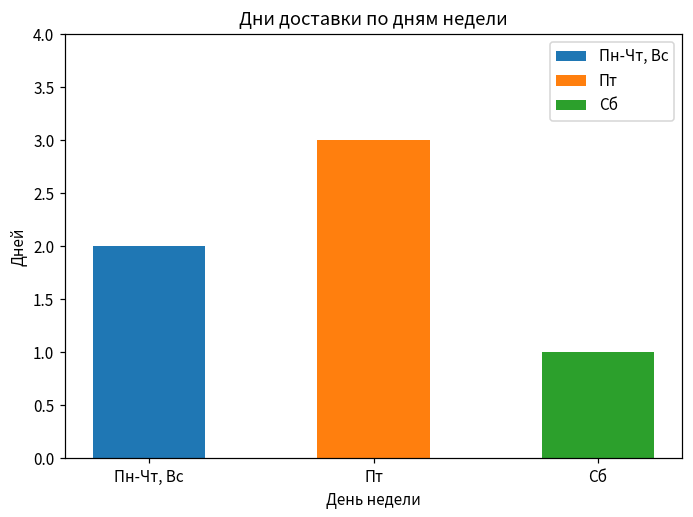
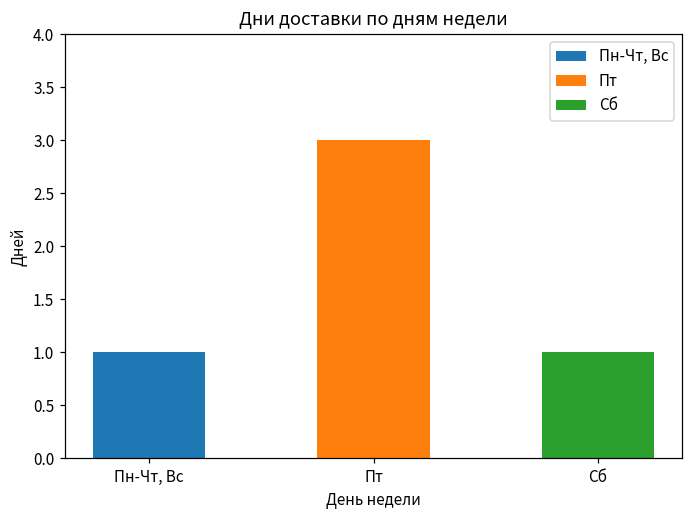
  {
-   "Пн-Чт, Вс": 2,
+   "Пн-Чт, Вс": 1,
    "Пт": 3,
    "Сб": 1
  }
